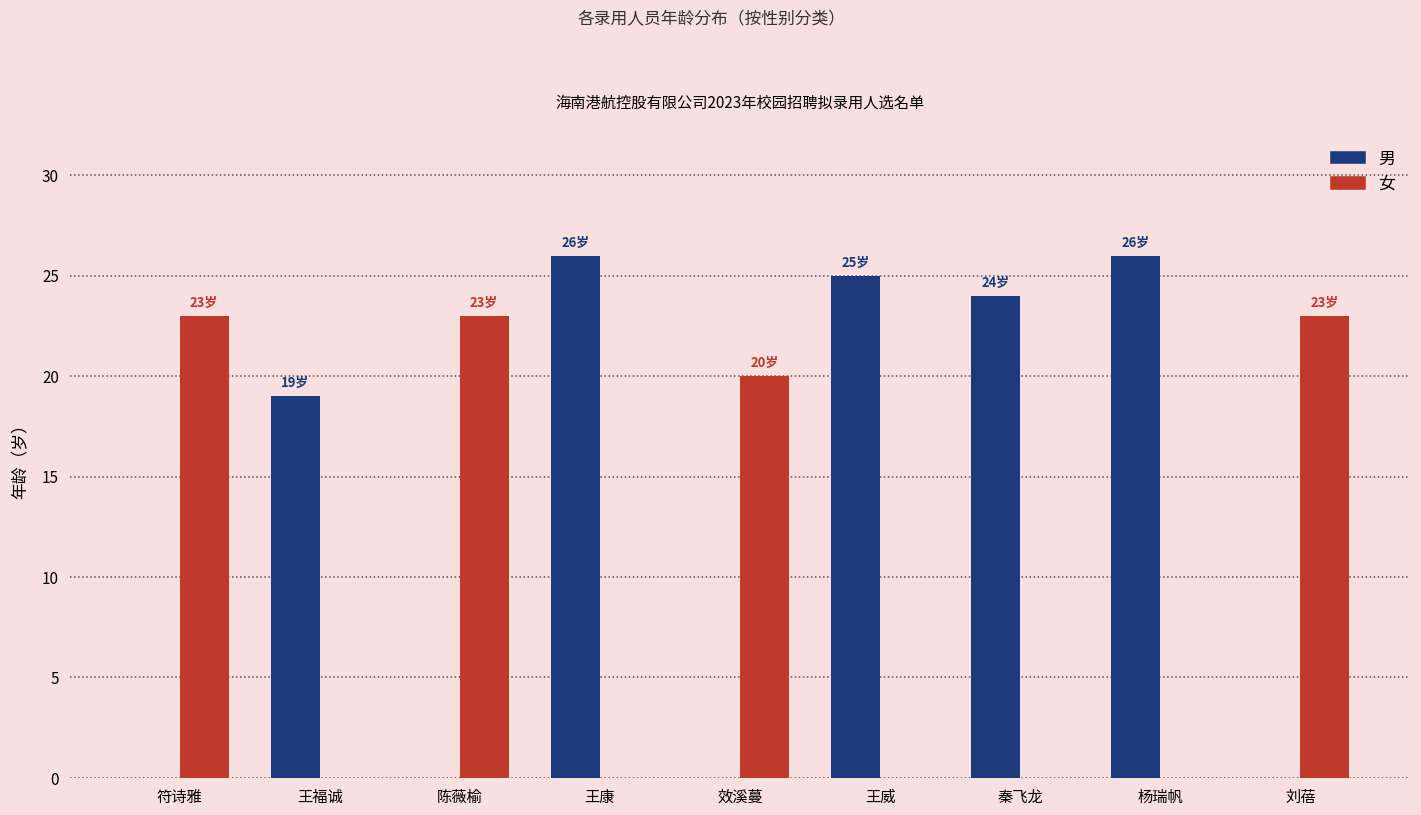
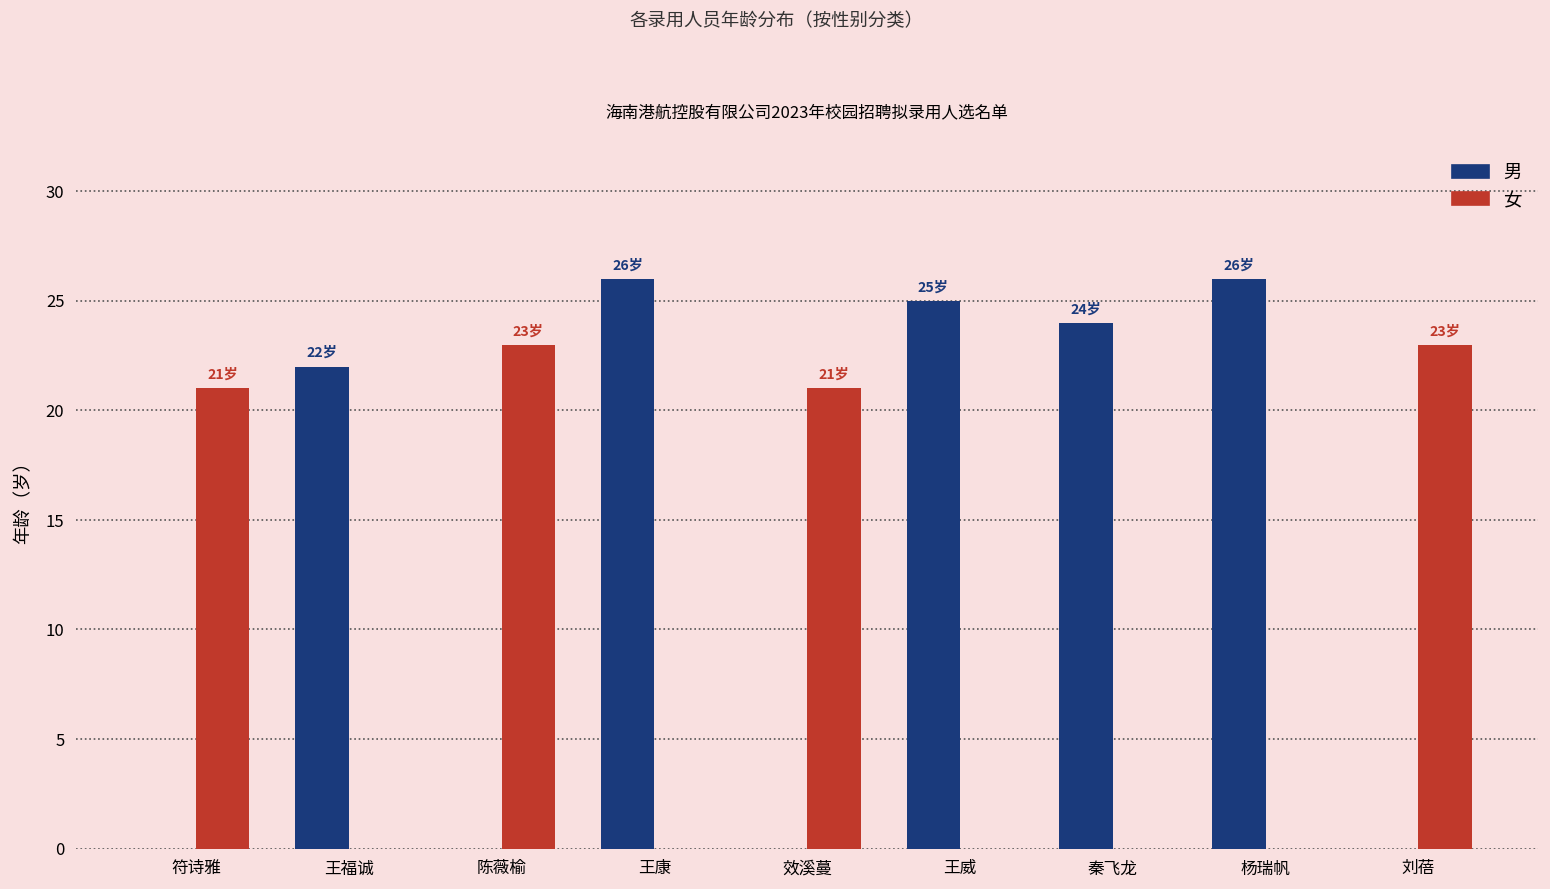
  {
    "男": {
-     "王福诚": "19岁",
+     "王福诚": "22岁",
      "王康": "26岁",
      "王威": "25岁",
      "秦飞龙": "24岁",
      "杨瑞帆": "26岁"
    },
    "女": {
-     "符诗雅": "23岁",
+     "符诗雅": "21岁",
      "陈薇榆": "23岁",
-     "效溪蔓": "20岁",
+     "效溪蔓": "21岁",
      "刘蓓": "23岁"
    }
  }
